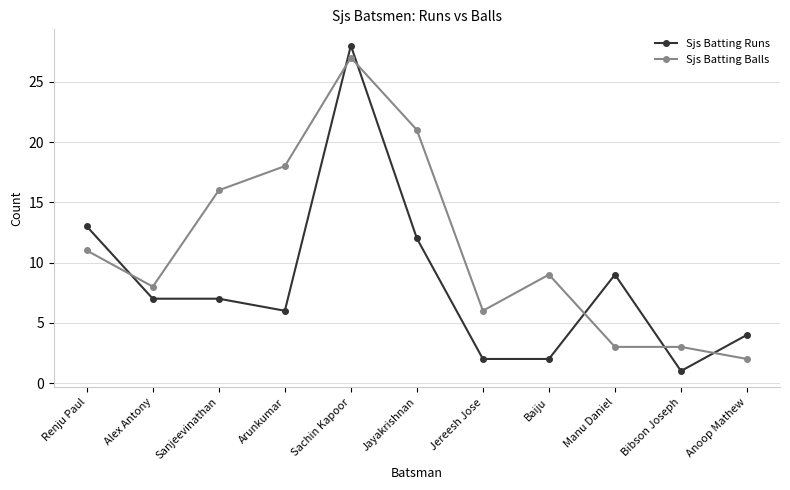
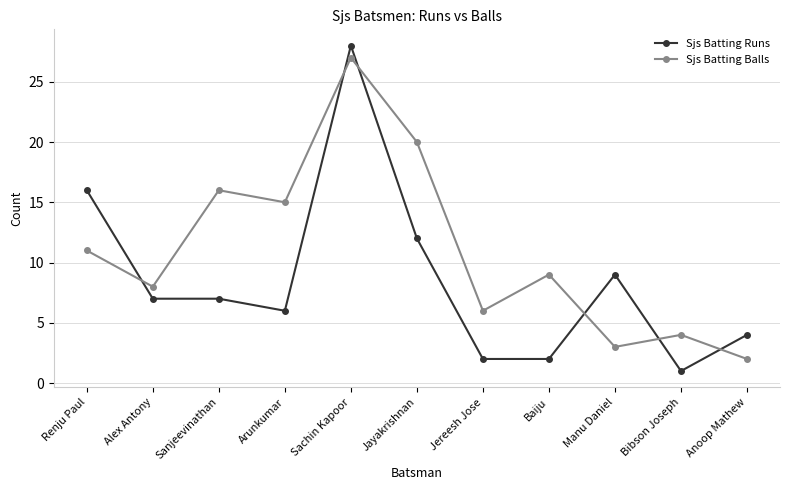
  {
    "Sjs Batting Runs": {
-     "Renju Paul": 13,
+     "Renju Paul": 16,
      "Alex Antony": 7,
      "Sanjeevinathan": 7,
      "Arunkumar": 6,
      "Sachin Kapoor": 28,
      "Jayakrishnan": 12,
      "Jereesh Jose": 2,
      "Baiju": 2,
      "Manu Daniel": 9,
      "Bibson Joseph": 1,
      "Anoop Mathew": 4
    },
    "Sjs Batting Balls": {
      "Renju Paul": 11,
      "Alex Antony": 8,
      "Sanjeevinathan": 16,
-     "Arunkumar": 18,
+     "Arunkumar": 15,
      "Sachin Kapoor": 27,
-     "Jayakrishnan": 21,
+     "Jayakrishnan": 20,
      "Jereesh Jose": 6,
      "Baiju": 9,
      "Manu Daniel": 3,
-     "Bibson Joseph": 3,
+     "Bibson Joseph": 4,
      "Anoop Mathew": 2
    }
  }
